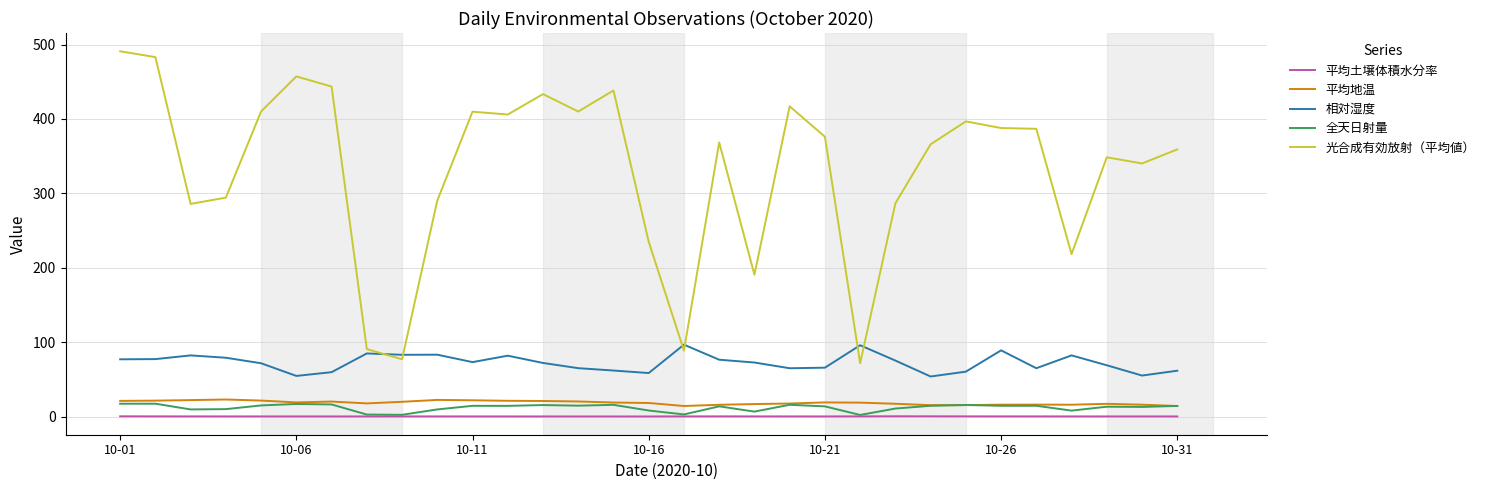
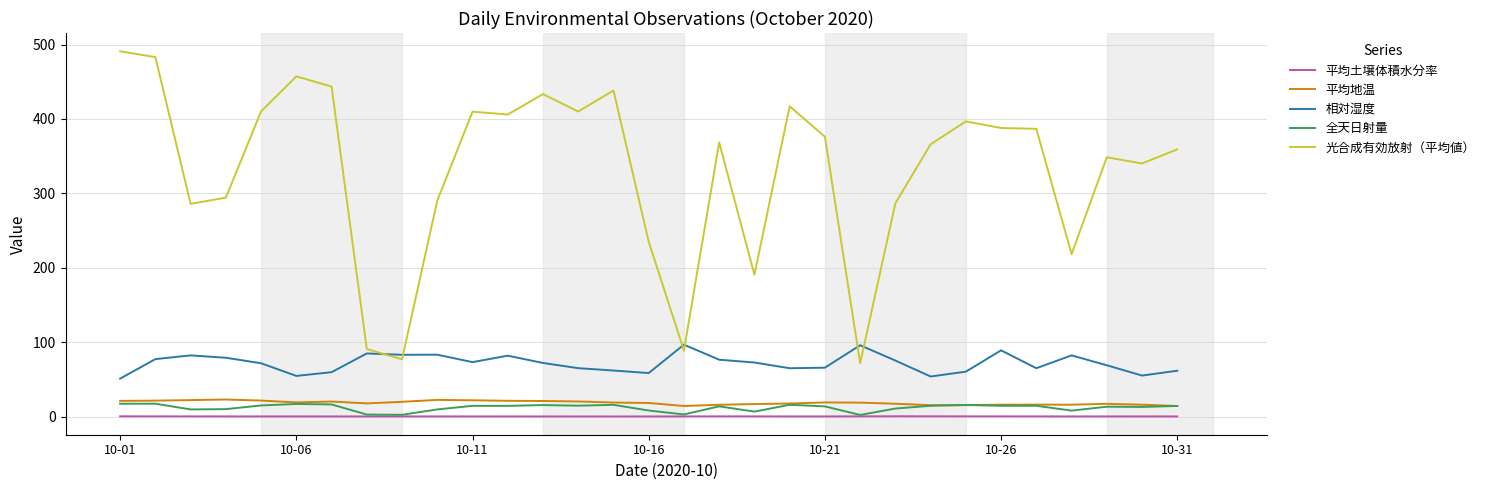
  {
    "平均土壌体積水分率": {
      "10-01": 0,
      "10-06": 0,
      "10-11": 0,
      "10-16": 0,
      "10-21": 0,
      "10-26": 0,
      "10-31": 0
    },
    "平均地温": {
      "10-01": 20,
      "10-11": 20,
      "10-16": 20,
      "10-21": 20
    },
    "相対湿度": {
-     "10-01": 80,
+     "10-01": 50,
      "10-06": 50,
      "10-11": 70,
      "10-16": 60,
      "10-21": 70,
      "10-26": 90,
      "10-31": 60
    },
    "全天日射量": {
      "10-01": 20,
      "10-11": 10,
      "10-16": 10,
      "10-21": 10
    },
    "光合成有効放射（平均値）": {
      "10-01": 490,
      "10-06": 460,
      "10-11": 410,
      "10-16": 230,
      "10-21": 380,
      "10-26": 390,
      "10-31": 360
    }
  }
